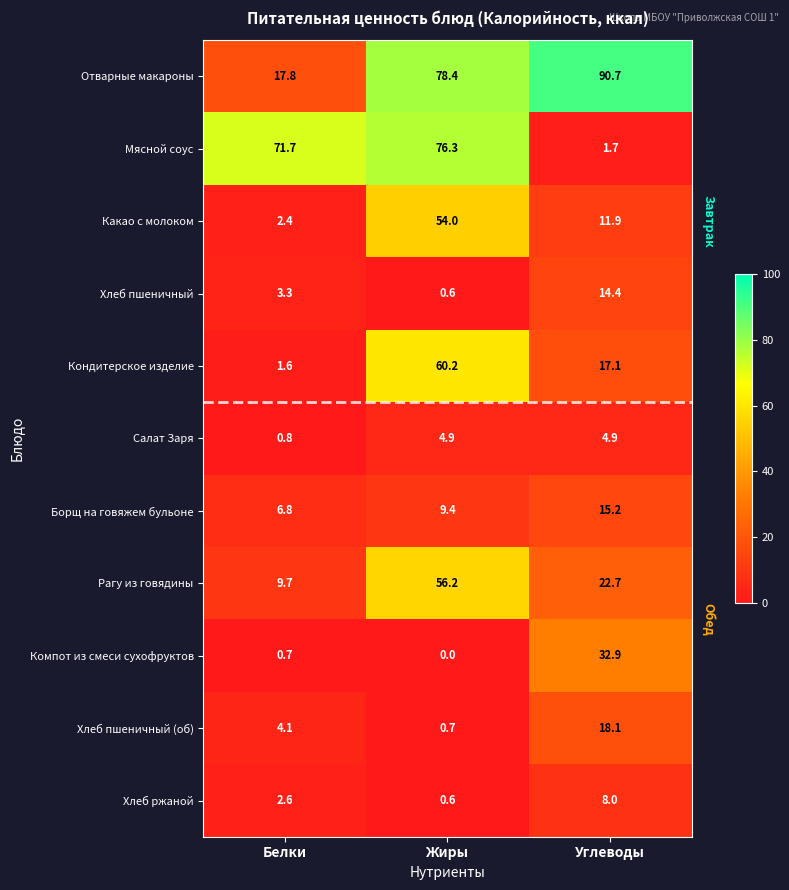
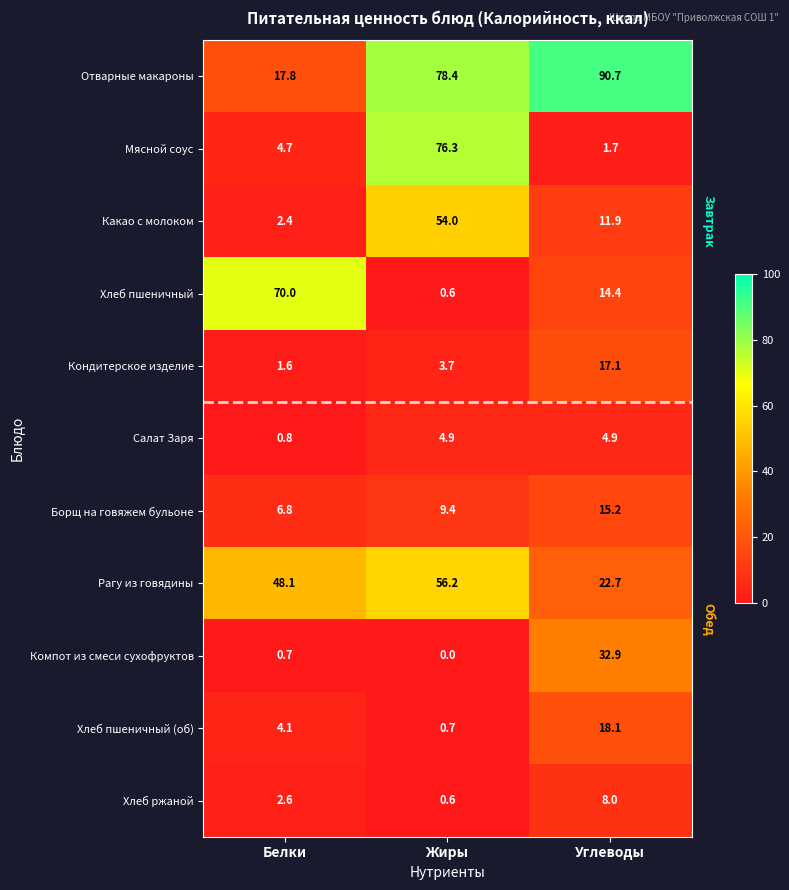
  {
    "Отварные макароны": {
      "Белки": 17.8,
      "Жиры": 78.4,
      "Углеводы": 90.7
    },
    "Мясной соус": {
-     "Белки": 71.7,
+     "Белки": 4.7,
      "Жиры": 76.3,
      "Углеводы": 1.7
    },
    "Какао с молоком": {
      "Белки": 2.4,
      "Жиры": 54.0,
      "Углеводы": 11.9
    },
    "Хлеб пшеничный": {
-     "Белки": 3.3,
+     "Белки": 70.0,
      "Жиры": 0.6,
      "Углеводы": 14.4
    },
    "Кондитерское изделие": {
      "Белки": 1.6,
-     "Жиры": 60.2,
+     "Жиры": 3.7,
      "Углеводы": 17.1
    },
    "Салат Заря": {
      "Белки": 0.8,
      "Жиры": 4.9,
      "Углеводы": 4.9
    },
    "Борщ на говяжем бульоне": {
      "Белки": 6.8,
      "Жиры": 9.4,
      "Углеводы": 15.2
    },
    "Рагу из говядины": {
-     "Белки": 9.7,
+     "Белки": 48.1,
      "Жиры": 56.2,
      "Углеводы": 22.7
    },
    "Компот из смеси сухофруктов": {
      "Белки": 0.7,
      "Жиры": 0.0,
      "Углеводы": 32.9
    },
    "Хлеб пшеничный (об)": {
      "Белки": 4.1,
      "Жиры": 0.7,
      "Углеводы": 18.1
    },
    "Хлеб ржаной": {
      "Белки": 2.6,
      "Жиры": 0.6,
      "Углеводы": 8.0
    }
  }
